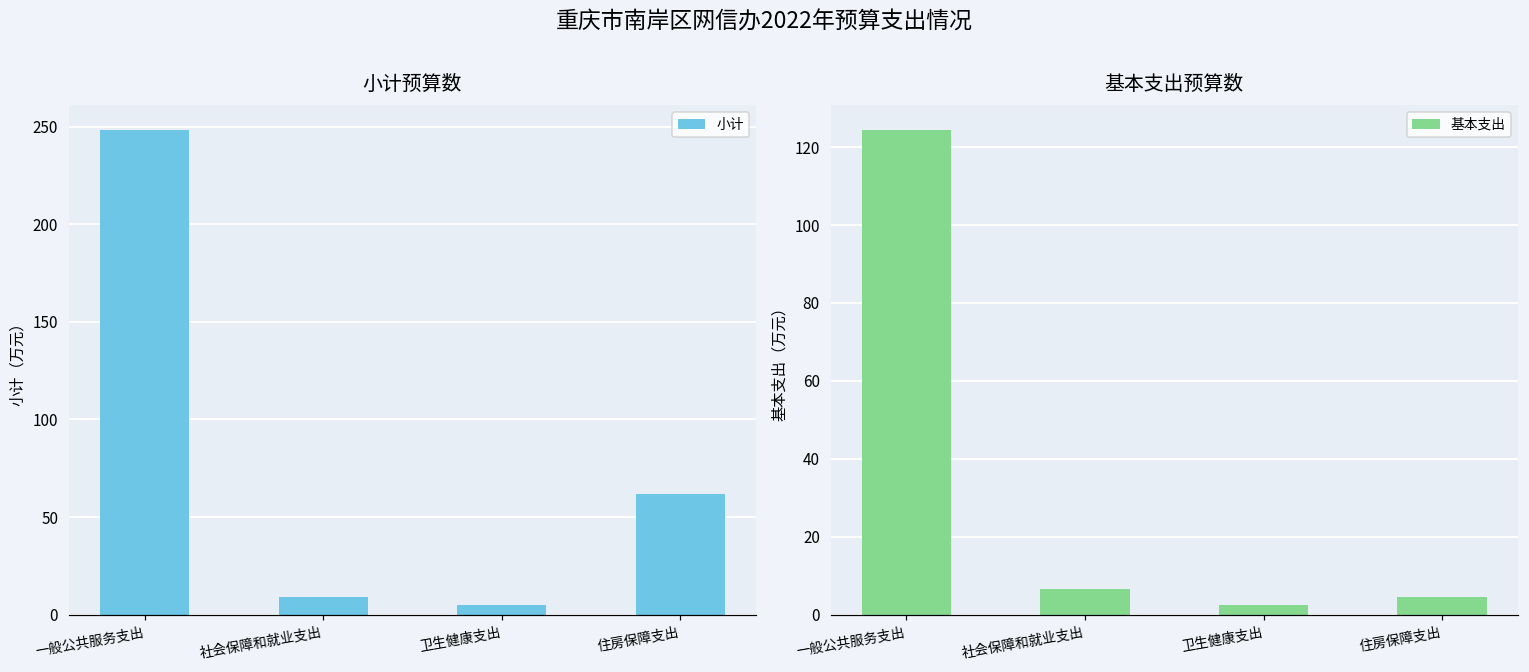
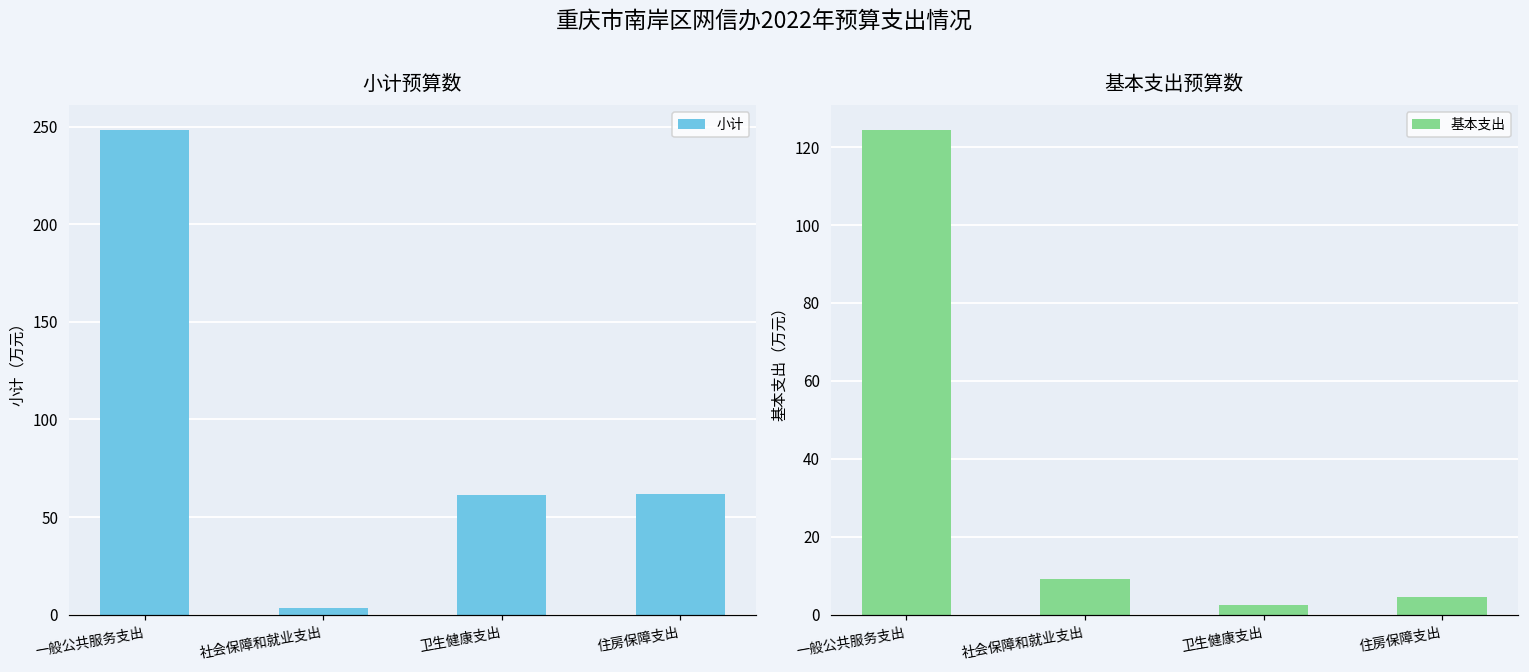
  {
    "小计预算数": {
      "一般公共服务支出": 248,
-     "社会保障和就业支出": 9,
-     "卫生健康支出": 5,
+     "社会保障和就业支出": 3,
+     "卫生健康支出": 62,
      "住房保障支出": 62
    },
    "基本支出预算数": {
      "一般公共服务支出": 124,
-     "社会保障和就业支出": 7,
+     "社会保障和就业支出": 9,
      "卫生健康支出": 3,
      "住房保障支出": 5
    }
  }
